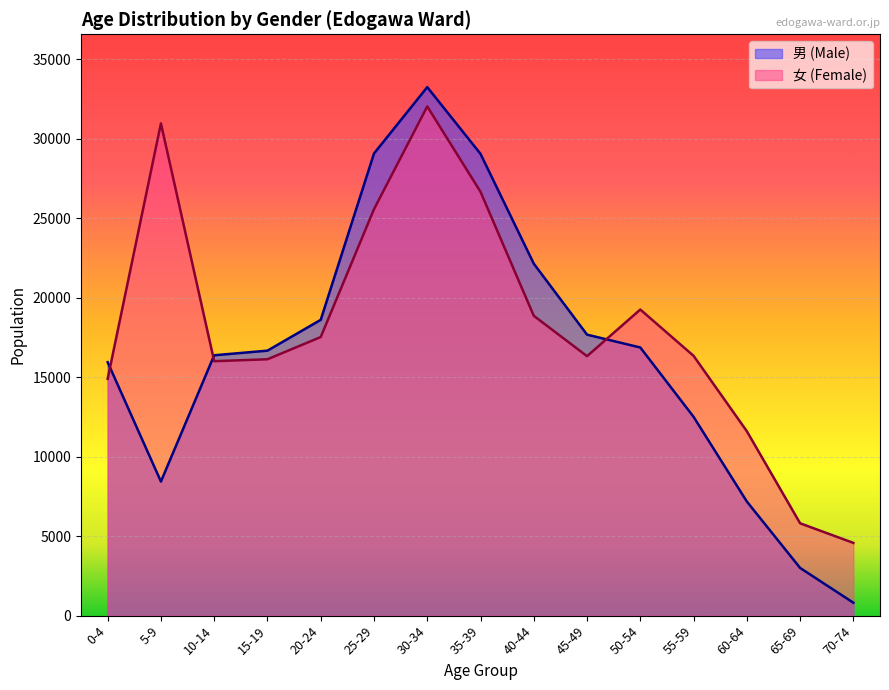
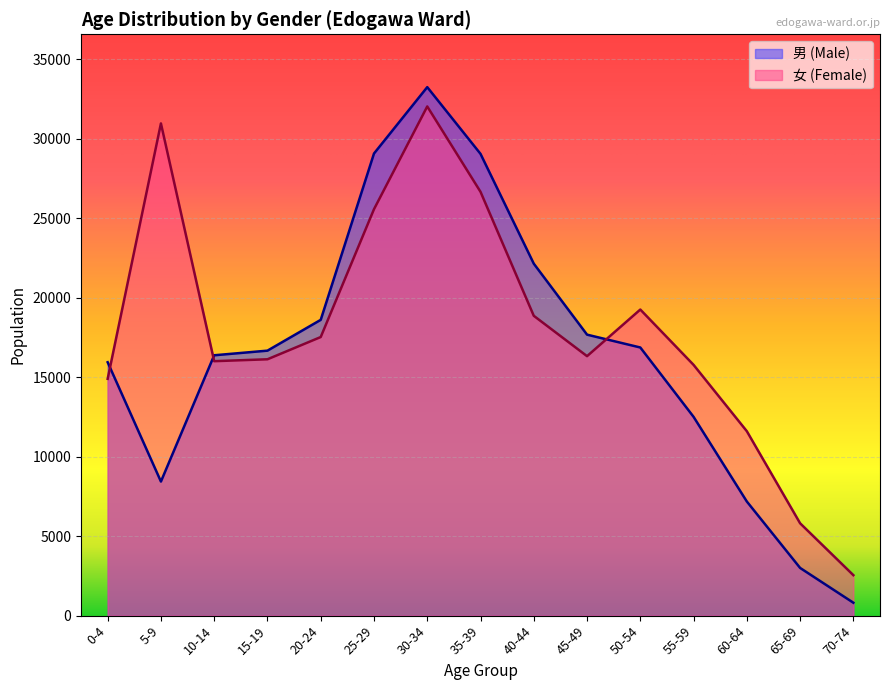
  {
    "男 (Male)": {
      "0-4": 15900,
      "5-9": 8400,
      "10-14": 16400,
      "15-19": 16700,
      "20-24": 18600,
      "25-29": 29100,
      "30-34": 33300,
      "35-39": 29100,
      "40-44": 22200,
      "45-49": 17700,
      "50-54": 16900,
      "55-59": 12500,
      "60-64": 7200,
      "65-69": 3000,
      "70-74": 800
    },
    "女 (Female)": {
      "0-4": 14900,
      "5-9": 31000,
      "10-14": 16000,
      "15-19": 16100,
      "20-24": 17500,
      "25-29": 25600,
      "30-34": 32000,
      "35-39": 26700,
      "40-44": 18900,
      "45-49": 16300,
      "50-54": 19300,
-     "55-59": 16300,
+     "55-59": 15800,
      "60-64": 11600,
      "65-69": 5800,
-     "70-74": 4600
+     "70-74": 2500
    }
  }
